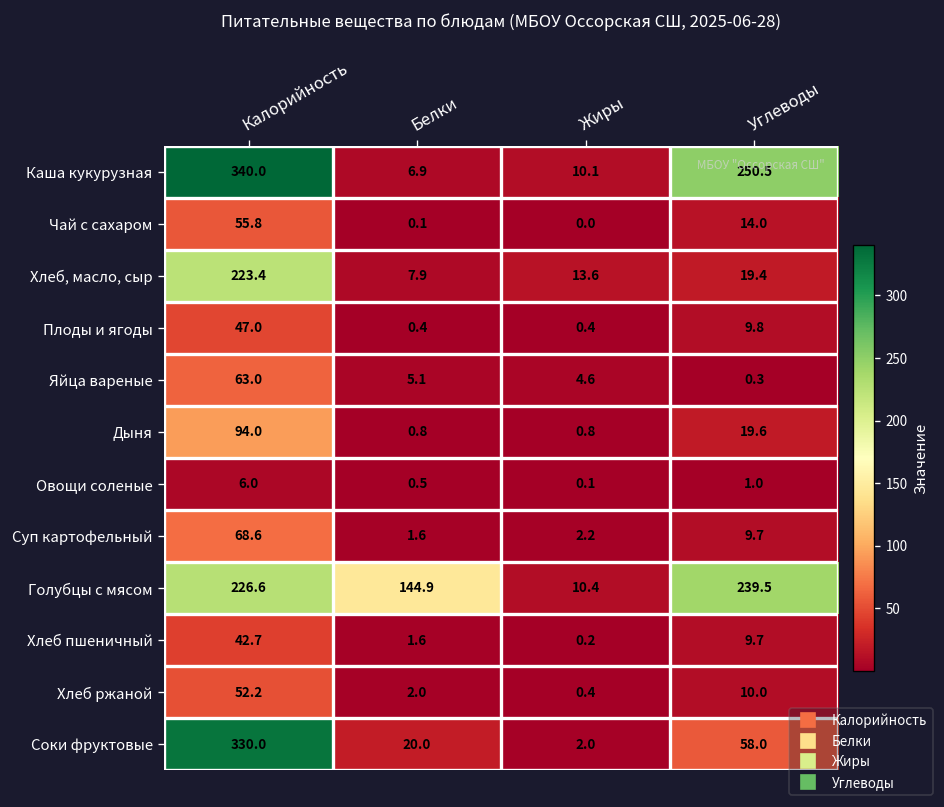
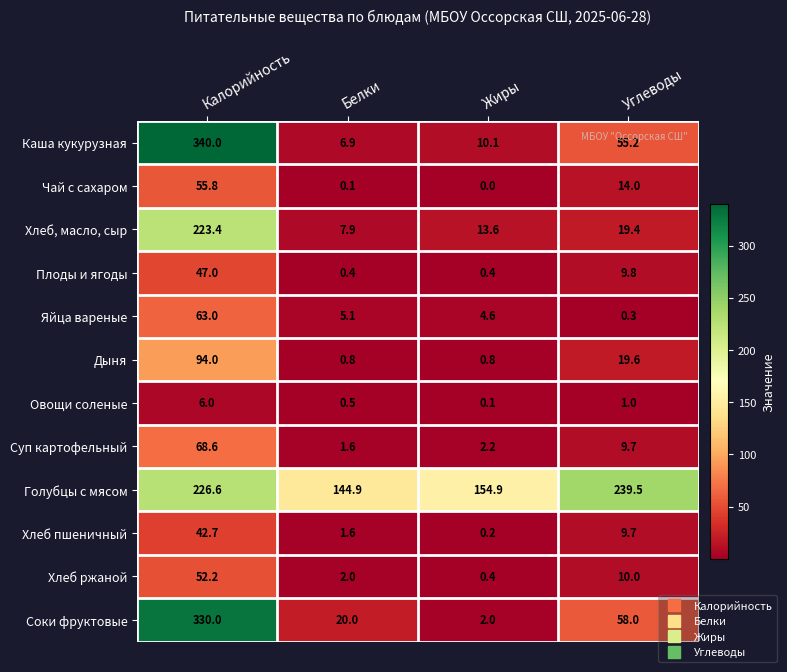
  {
    "Каша кукурузная": {
      "Калорийность": 340.0,
      "Белки": 6.9,
      "Жиры": 10.1,
-     "Углеводы": 250.5
+     "Углеводы": 55.2
    },
    "Чай с сахаром": {
      "Калорийность": 55.8,
      "Белки": 0.1,
      "Жиры": 0.0,
      "Углеводы": 14.0
    },
    "Хлеб, масло, сыр": {
      "Калорийность": 223.4,
      "Белки": 7.9,
      "Жиры": 13.6,
      "Углеводы": 19.4
    },
    "Плоды и ягоды": {
      "Калорийность": 47.0,
      "Белки": 0.4,
      "Жиры": 0.4,
      "Углеводы": 9.8
    },
    "Яйца вареные": {
      "Калорийность": 63.0,
      "Белки": 5.1,
      "Жиры": 4.6,
      "Углеводы": 0.3
    },
    "Дыня": {
      "Калорийность": 94.0,
      "Белки": 0.8,
      "Жиры": 0.8,
      "Углеводы": 19.6
    },
    "Овощи соленые": {
      "Калорийность": 6.0,
      "Белки": 0.5,
      "Жиры": 0.1,
      "Углеводы": 1.0
    },
    "Суп картофельный": {
      "Калорийность": 68.6,
      "Белки": 1.6,
      "Жиры": 2.2,
      "Углеводы": 9.7
    },
    "Голубцы с мясом": {
      "Калорийность": 226.6,
      "Белки": 144.9,
-     "Жиры": 10.4,
+     "Жиры": 154.9,
      "Углеводы": 239.5
    },
    "Хлеб пшеничный": {
      "Калорийность": 42.7,
      "Белки": 1.6,
      "Жиры": 0.2,
      "Углеводы": 9.7
    },
    "Хлеб ржаной": {
      "Калорийность": 52.2,
      "Белки": 2.0,
      "Жиры": 0.4,
      "Углеводы": 10.0
    },
    "Соки фруктовые": {
      "Калорийность": 330.0,
      "Белки": 20.0,
      "Жиры": 2.0,
      "Углеводы": 58.0
    }
  }
